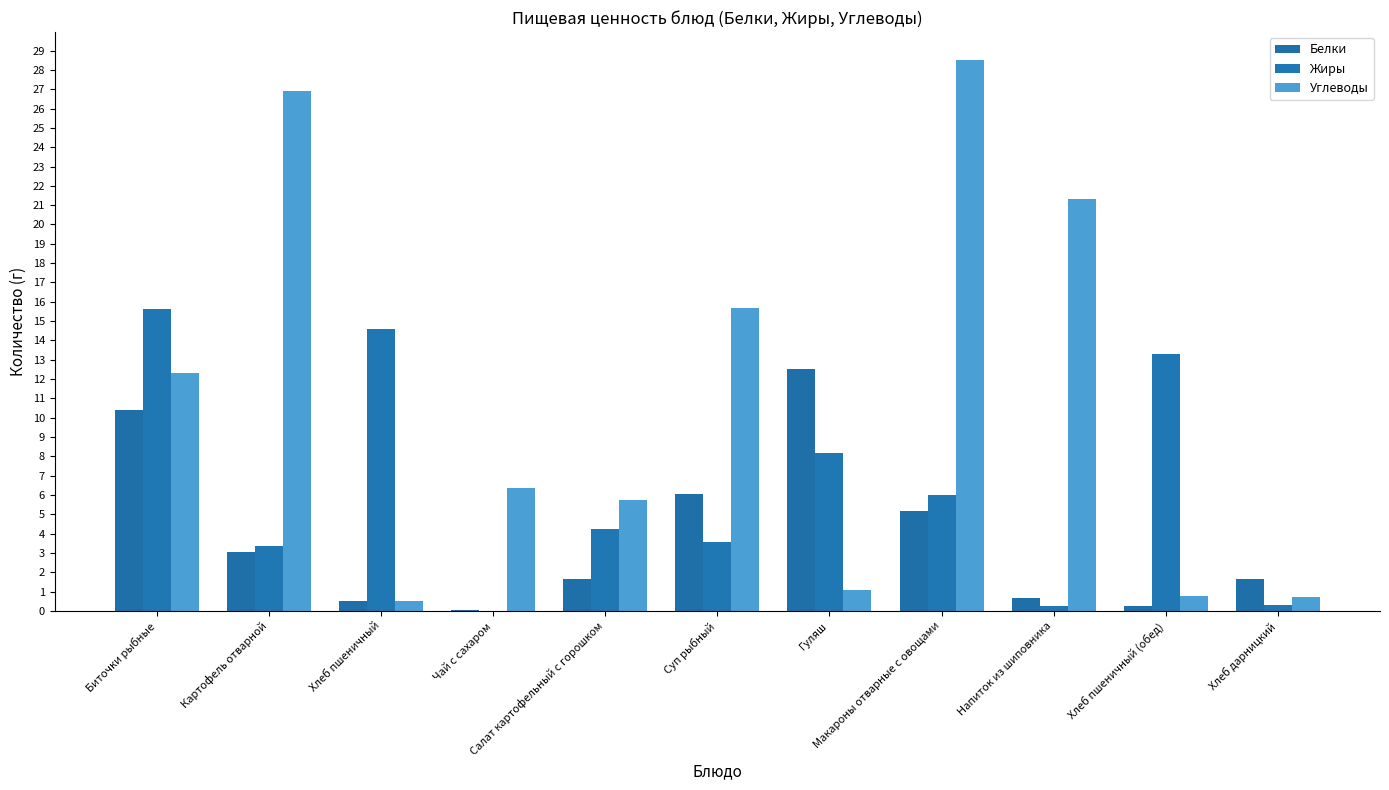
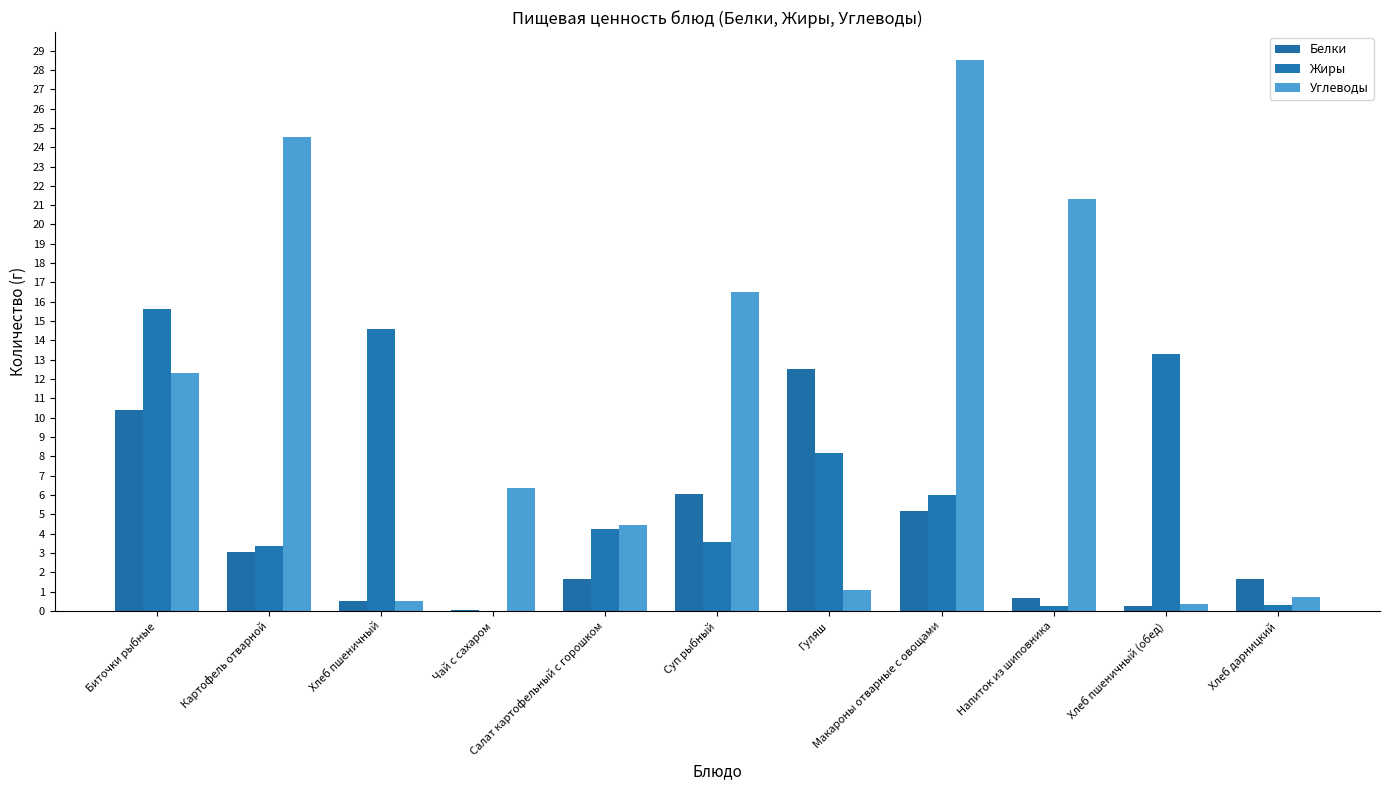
  {
    "Углеводы": {
      "Биточки рыбные": 12.3,
-     "Картофель отварной": 26.9,
+     "Картофель отварной": 24.5,
      "Хлеб пшеничный": 0.5,
      "Чай с сахаром": 6.4,
-     "Салат картофельный с горошком": 5.7,
-     "Суп рыбный": 15.7,
+     "Салат картофельный с горошком": 4.5,
+     "Суп рыбный": 16.5,
      "Гуляш": 1.1,
      "Макароны отварные с овощами": 28.5,
      "Напиток из шиповника": 21.3,
-     "Хлеб пшеничный (обед)": 0.8,
+     "Хлеб пшеничный (обед)": 0.3,
      "Хлеб дарницкий": 0.7
    }
  }
